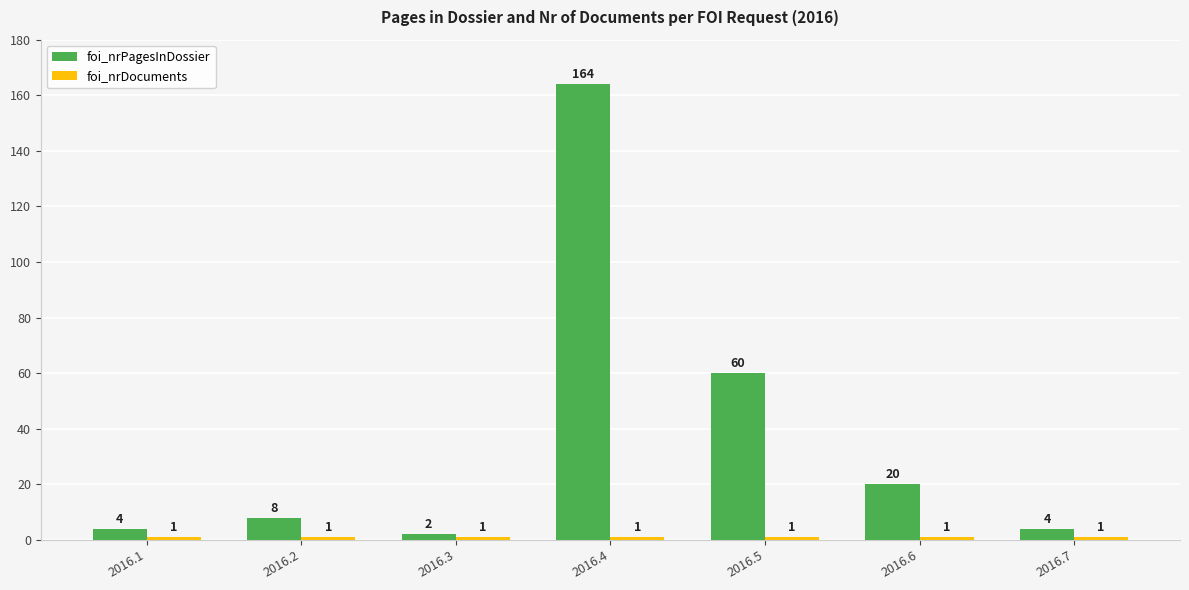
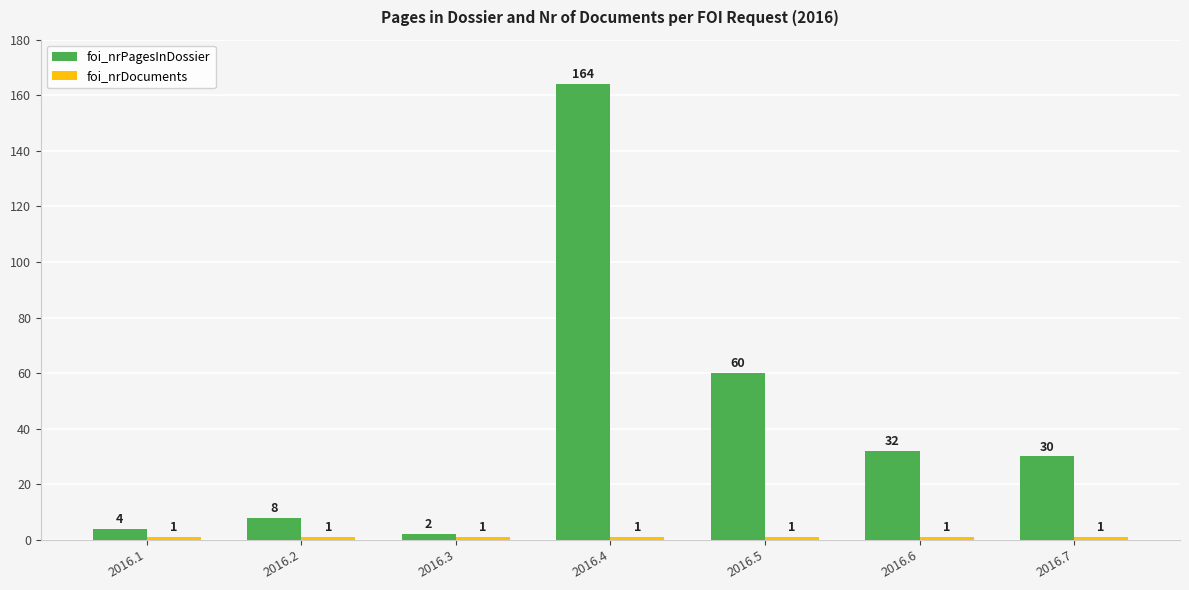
  {
    "foi_nrPagesInDossier": {
      "2016.1": 4,
      "2016.2": 8,
      "2016.3": 2,
      "2016.4": 164,
      "2016.5": 60,
-     "2016.6": 20,
-     "2016.7": 4
+     "2016.6": 32,
+     "2016.7": 30
    },
    "foi_nrDocuments": {
      "2016.1": 1,
      "2016.2": 1,
      "2016.3": 1,
      "2016.4": 1,
      "2016.5": 1,
      "2016.6": 1,
      "2016.7": 1
    }
  }
